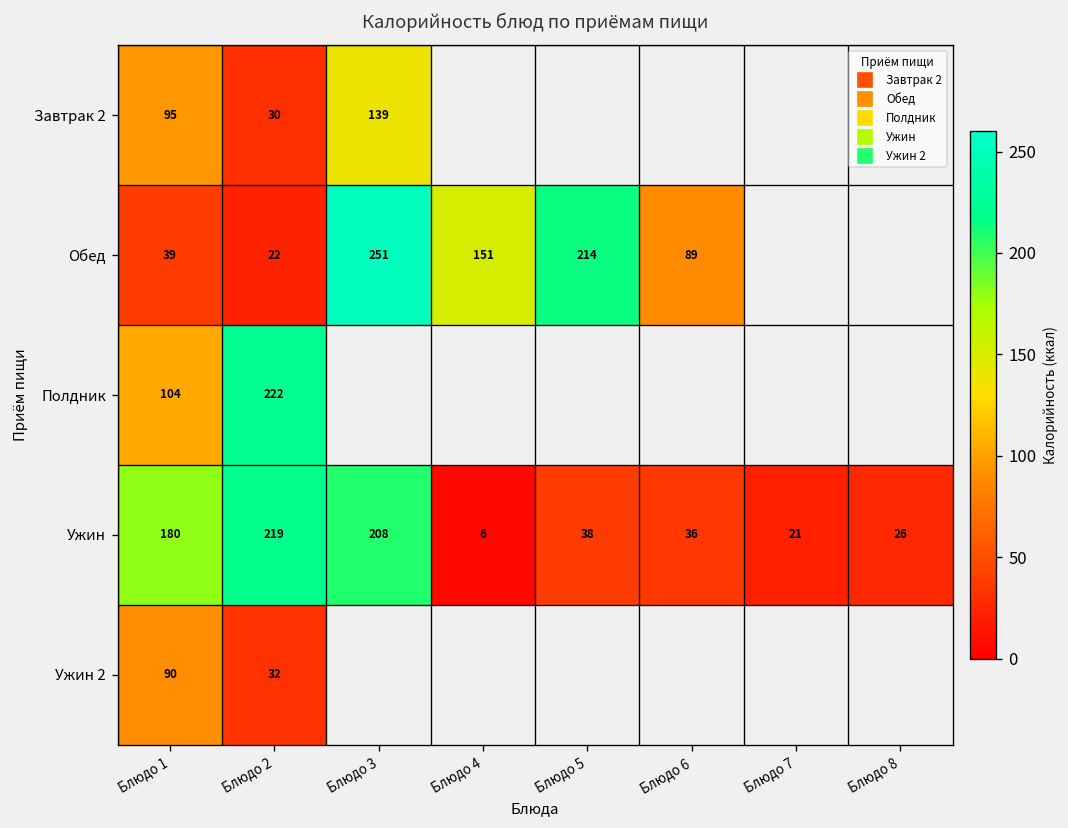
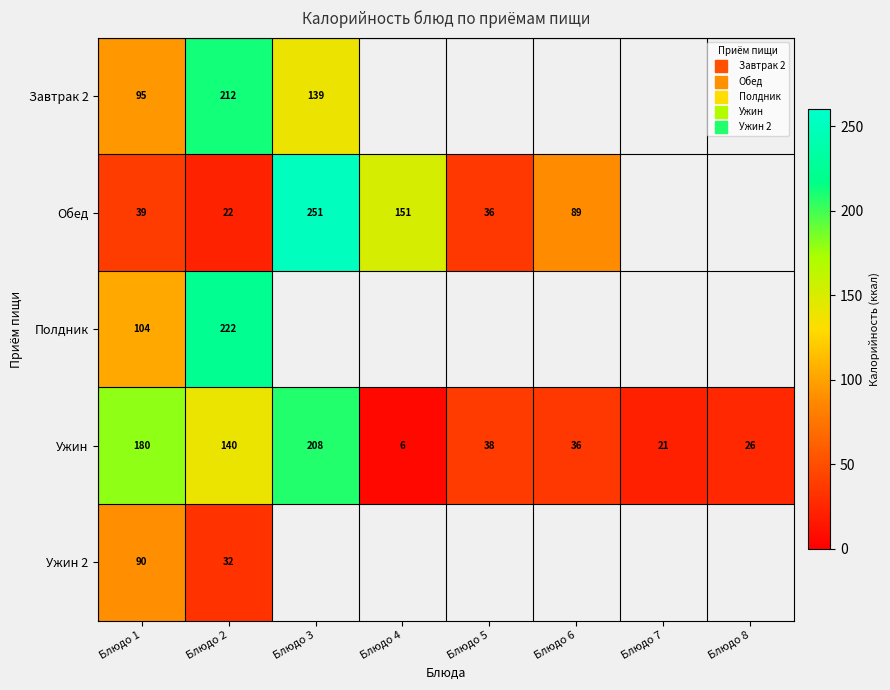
  {
    "Завтрак 2": {
      "Блюдо 1": 95,
-     "Блюдо 2": 30,
+     "Блюдо 2": 212,
      "Блюдо 3": 139
    },
    "Обед": {
      "Блюдо 1": 39,
      "Блюдо 2": 22,
      "Блюдо 3": 251,
      "Блюдо 4": 151,
-     "Блюдо 5": 214,
+     "Блюдо 5": 36,
      "Блюдо 6": 89
    },
    "Полдник": {
      "Блюдо 1": 104,
      "Блюдо 2": 222
    },
    "Ужин": {
      "Блюдо 1": 180,
-     "Блюдо 2": 219,
+     "Блюдо 2": 140,
      "Блюдо 3": 208,
      "Блюдо 4": 6,
      "Блюдо 5": 38,
      "Блюдо 6": 36,
      "Блюдо 7": 21,
      "Блюдо 8": 26
    },
    "Ужин 2": {
      "Блюдо 1": 90,
      "Блюдо 2": 32
    }
  }
